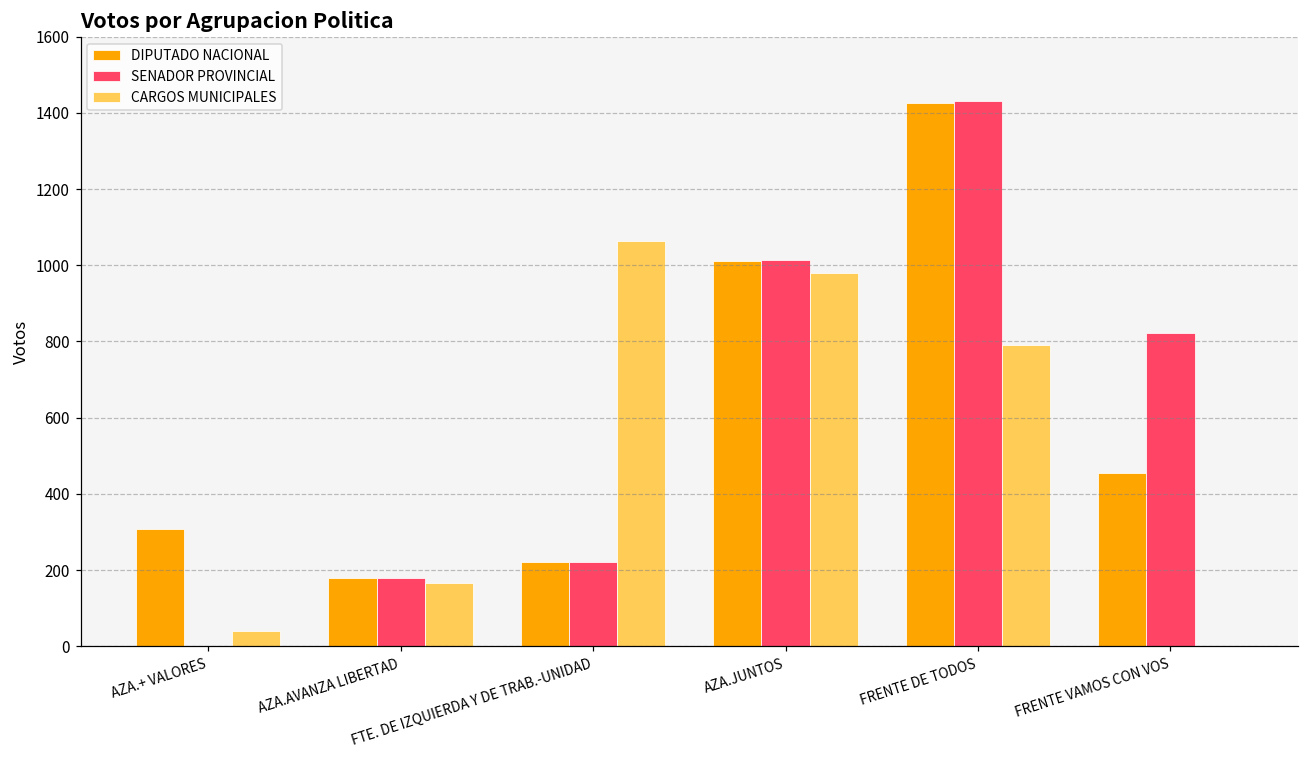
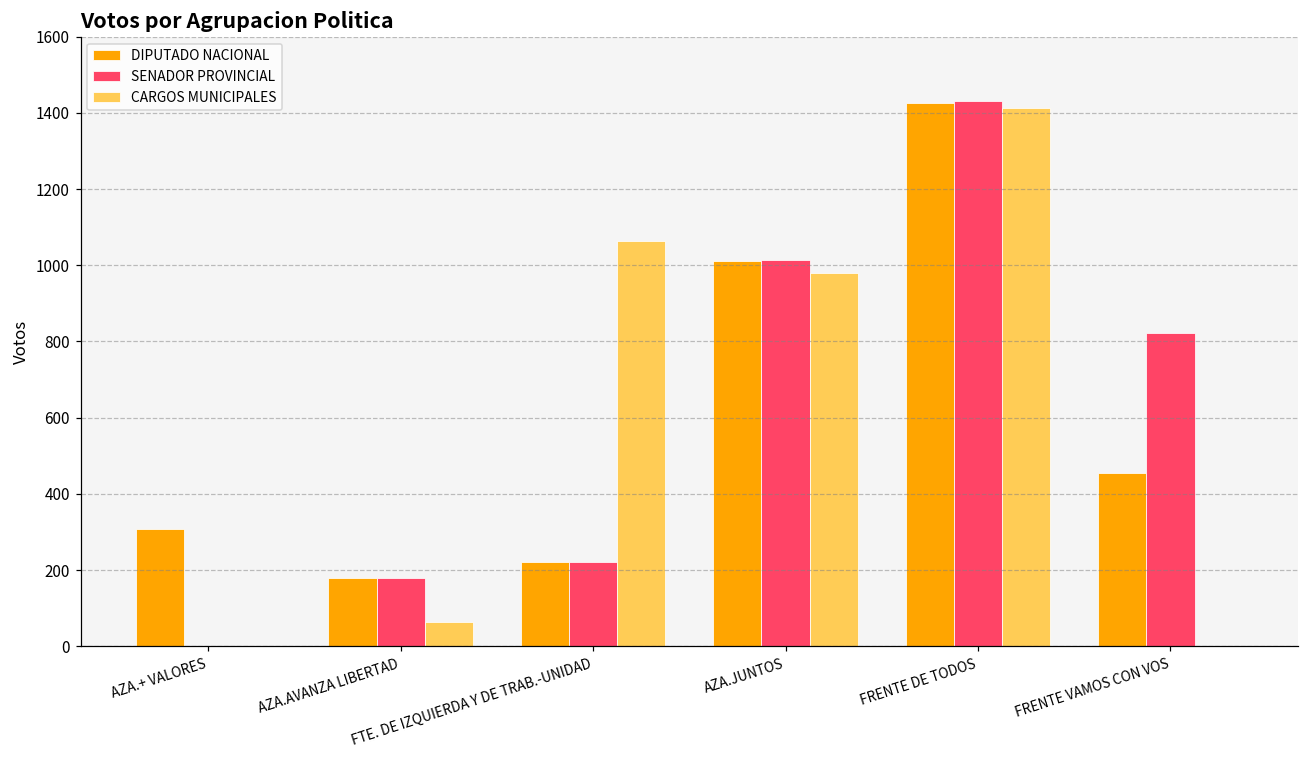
  {
    "DIPUTADO NACIONAL": {
      "AZA.+ VALORES": 310,
      "AZA.AVANZA LIBERTAD": 180,
      "FTE. DE IZQUIERDA Y DE TRAB.-UNIDAD": 220,
      "AZA.JUNTOS": 1010,
      "FRENTE DE TODOS": 1430,
      "FRENTE VAMOS CON VOS": 460
    },
    "SENADOR PROVINCIAL": {
      "AZA.+ VALORES": 0,
      "AZA.AVANZA LIBERTAD": 180,
      "FTE. DE IZQUIERDA Y DE TRAB.-UNIDAD": 220,
      "AZA.JUNTOS": 1010,
      "FRENTE DE TODOS": 1430,
      "FRENTE VAMOS CON VOS": 820
    },
    "CARGOS MUNICIPALES": {
-     "AZA.+ VALORES": 40,
-     "AZA.AVANZA LIBERTAD": 170,
+     "AZA.+ VALORES": 0,
+     "AZA.AVANZA LIBERTAD": 60,
      "FTE. DE IZQUIERDA Y DE TRAB.-UNIDAD": 1070,
      "AZA.JUNTOS": 980,
-     "FRENTE DE TODOS": 790,
+     "FRENTE DE TODOS": 1410,
      "FRENTE VAMOS CON VOS": 0
    }
  }
